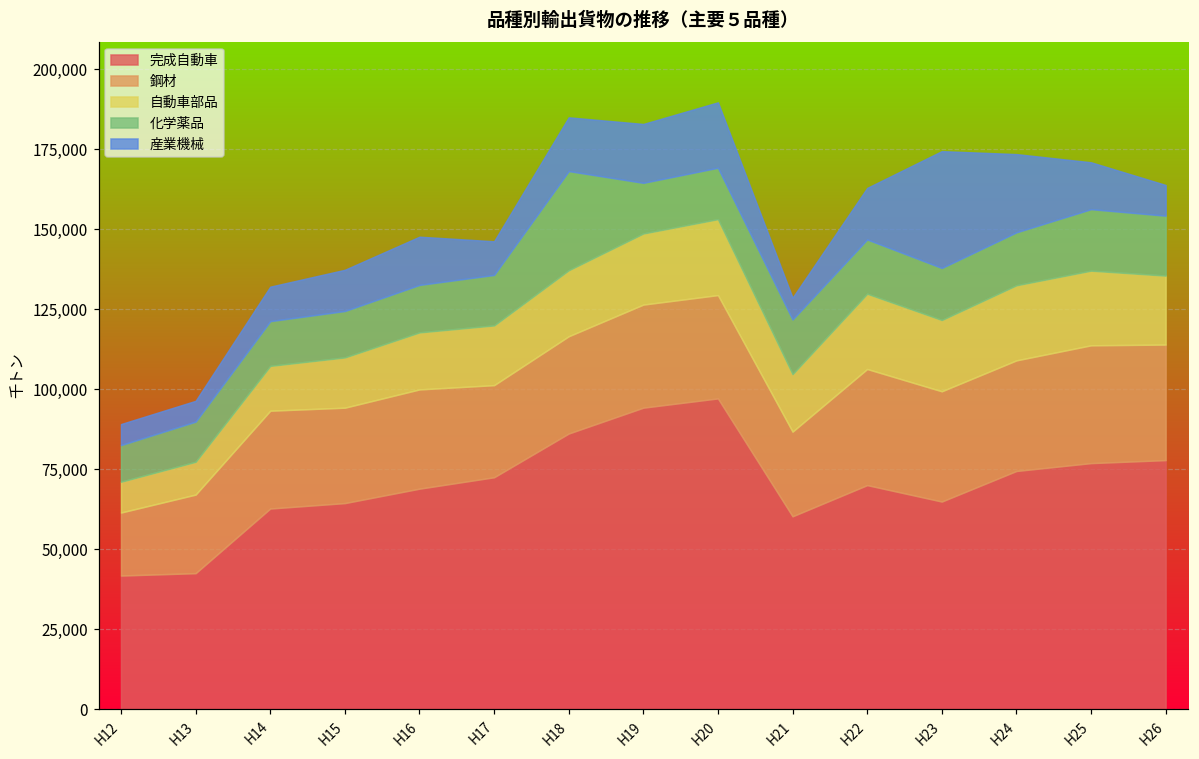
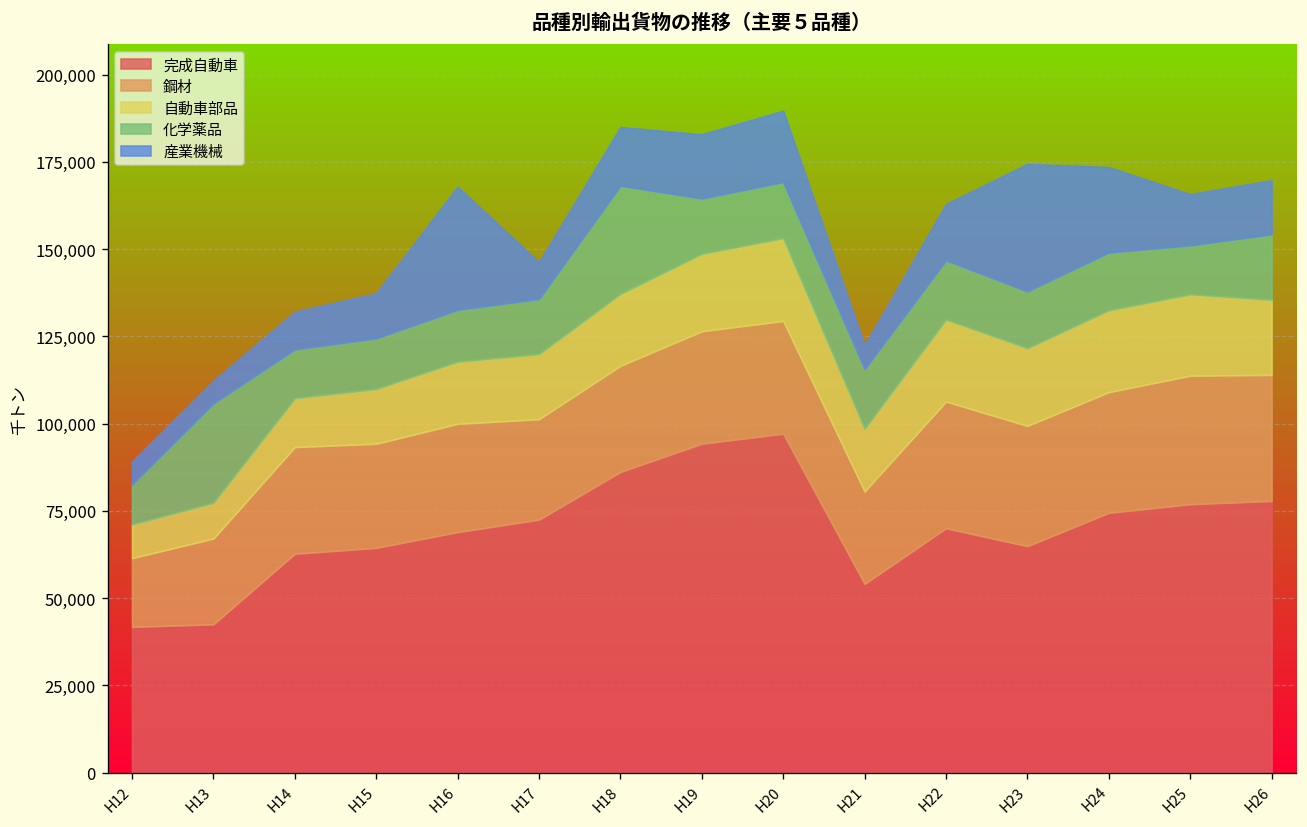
  {
    "完成自動車": {
      "H12": "42,000",
      "H13": "43,000",
      "H14": "63,000",
      "H15": "64,000",
      "H16": "69,000",
      "H17": "72,000",
      "H18": "86,000",
      "H19": "94,000",
      "H20": "97,000",
-     "H21": "60,000",
+     "H21": "54,000",
      "H22": "70,000",
      "H23": "65,000",
      "H24": "74,000",
      "H25": "77,000",
      "H26": "78,000"
    },
    "化学薬品": {
      "H12": "11,000",
-     "H13": "13,000",
+     "H13": "28,000",
      "H14": "14,000",
      "H15": "15,000",
      "H16": "15,000",
      "H17": "16,000",
      "H18": "31,000",
      "H19": "16,000",
      "H20": "16,000",
      "H21": "17,000",
      "H22": "17,000",
      "H23": "16,000",
      "H24": "17,000",
-     "H25": "19,000",
+     "H25": "14,000",
      "H26": "19,000"
    },
    "産業機械": {
      "H12": "7,000",
      "H13": "6,000",
      "H14": "11,000",
      "H15": "13,000",
-     "H16": "15,000",
+     "H16": "35,000",
      "H17": "11,000",
      "H18": "17,000",
      "H19": "18,000",
      "H20": "20,000",
      "H21": "7,000",
      "H22": "16,000",
      "H23": "36,000",
      "H24": "24,000",
      "H25": "15,000",
-     "H26": "10,000"
+     "H26": "15,000"
    }
  }
